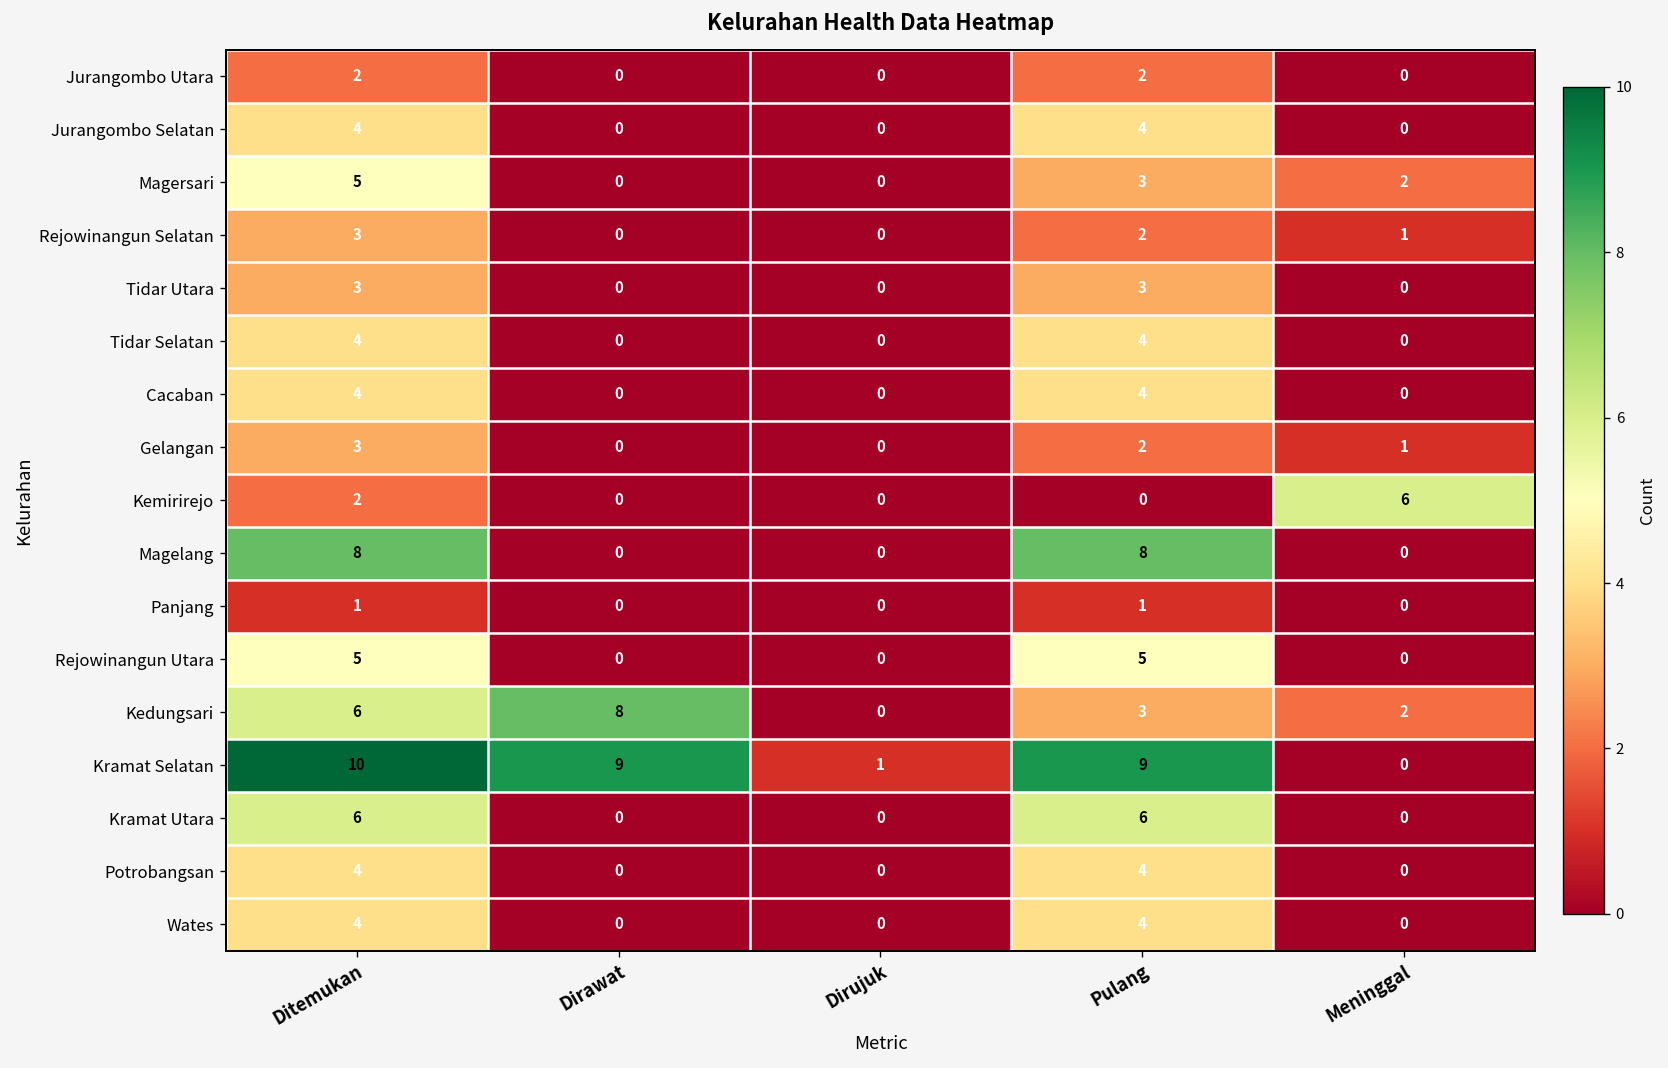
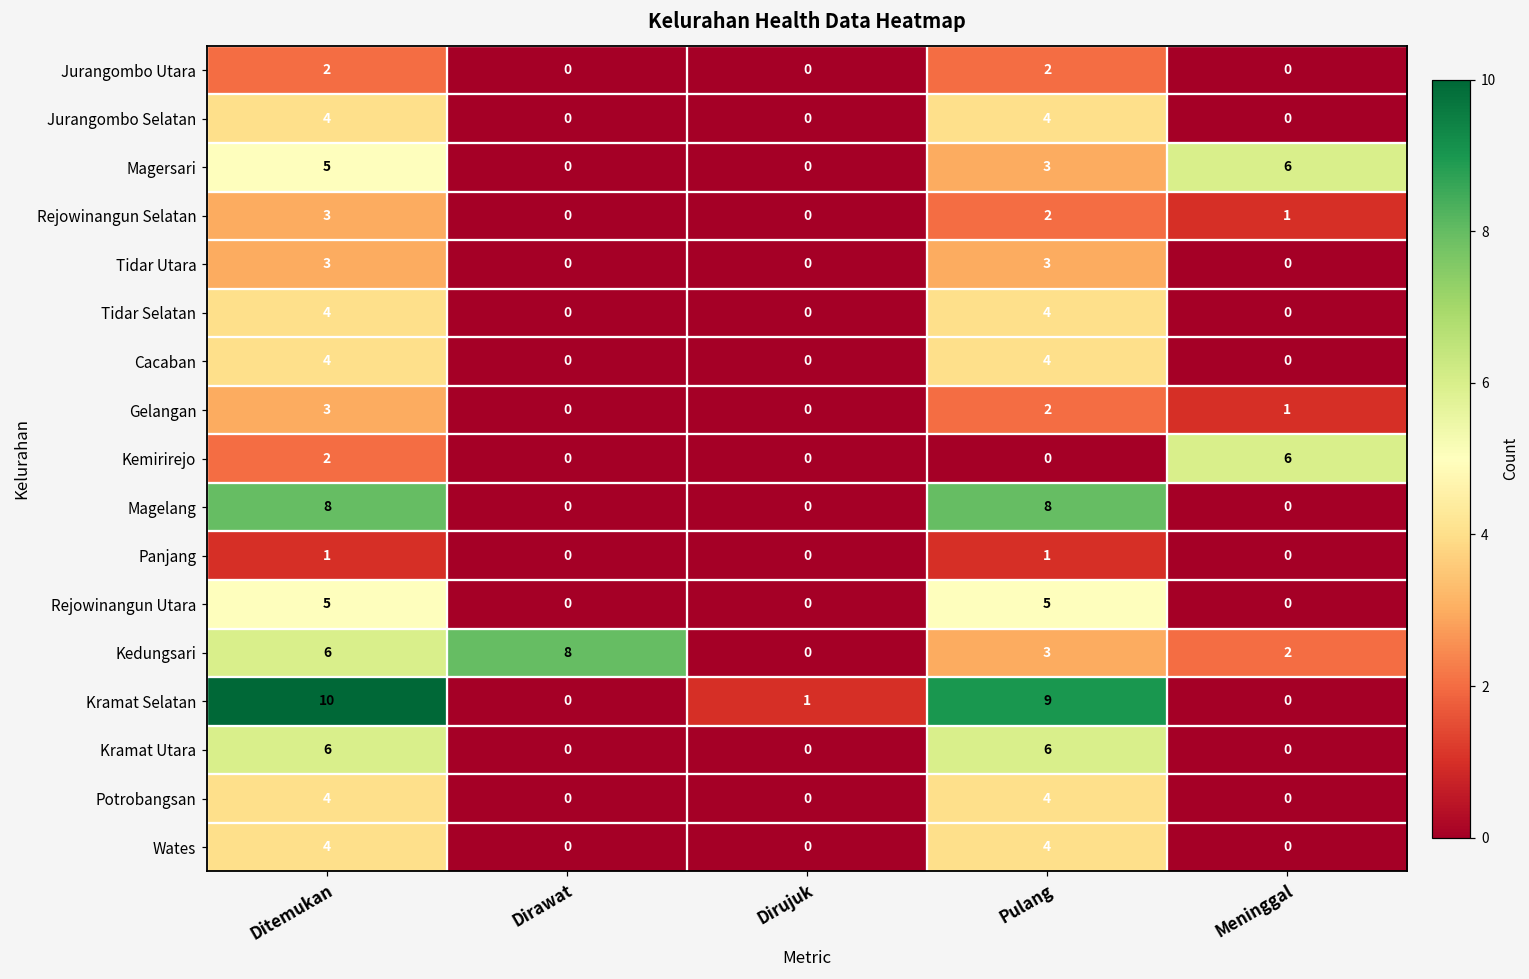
  {
    "Jurangombo Utara": {
      "Ditemukan": 2,
      "Dirawat": 0,
      "Dirujuk": 0,
      "Pulang": 2,
      "Meninggal": 0
    },
    "Jurangombo Selatan": {
      "Ditemukan": 4,
      "Dirawat": 0,
      "Dirujuk": 0,
      "Pulang": 4,
      "Meninggal": 0
    },
    "Magersari": {
      "Ditemukan": 5,
      "Dirawat": 0,
      "Dirujuk": 0,
      "Pulang": 3,
-     "Meninggal": 2
+     "Meninggal": 6
    },
    "Rejowinangun Selatan": {
      "Ditemukan": 3,
      "Dirawat": 0,
      "Dirujuk": 0,
      "Pulang": 2,
      "Meninggal": 1
    },
    "Tidar Utara": {
      "Ditemukan": 3,
      "Dirawat": 0,
      "Dirujuk": 0,
      "Pulang": 3,
      "Meninggal": 0
    },
    "Tidar Selatan": {
      "Ditemukan": 4,
      "Dirawat": 0,
      "Dirujuk": 0,
      "Pulang": 4,
      "Meninggal": 0
    },
    "Cacaban": {
      "Ditemukan": 4,
      "Dirawat": 0,
      "Dirujuk": 0,
      "Pulang": 4,
      "Meninggal": 0
    },
    "Gelangan": {
      "Ditemukan": 3,
      "Dirawat": 0,
      "Dirujuk": 0,
      "Pulang": 2,
      "Meninggal": 1
    },
    "Kemirirejo": {
      "Ditemukan": 2,
      "Dirawat": 0,
      "Dirujuk": 0,
      "Pulang": 0,
      "Meninggal": 6
    },
    "Magelang": {
      "Ditemukan": 8,
      "Dirawat": 0,
      "Dirujuk": 0,
      "Pulang": 8,
      "Meninggal": 0
    },
    "Panjang": {
      "Ditemukan": 1,
      "Dirawat": 0,
      "Dirujuk": 0,
      "Pulang": 1,
      "Meninggal": 0
    },
    "Rejowinangun Utara": {
      "Ditemukan": 5,
      "Dirawat": 0,
      "Dirujuk": 0,
      "Pulang": 5,
      "Meninggal": 0
    },
    "Kedungsari": {
      "Ditemukan": 6,
      "Dirawat": 8,
      "Dirujuk": 0,
      "Pulang": 3,
      "Meninggal": 2
    },
    "Kramat Selatan": {
      "Ditemukan": 10,
-     "Dirawat": 9,
+     "Dirawat": 0,
      "Dirujuk": 1,
      "Pulang": 9,
      "Meninggal": 0
    },
    "Kramat Utara": {
      "Ditemukan": 6,
      "Dirawat": 0,
      "Dirujuk": 0,
      "Pulang": 6,
      "Meninggal": 0
    },
    "Potrobangsan": {
      "Ditemukan": 4,
      "Dirawat": 0,
      "Dirujuk": 0,
      "Pulang": 4,
      "Meninggal": 0
    },
    "Wates": {
      "Ditemukan": 4,
      "Dirawat": 0,
      "Dirujuk": 0,
      "Pulang": 4,
      "Meninggal": 0
    }
  }
